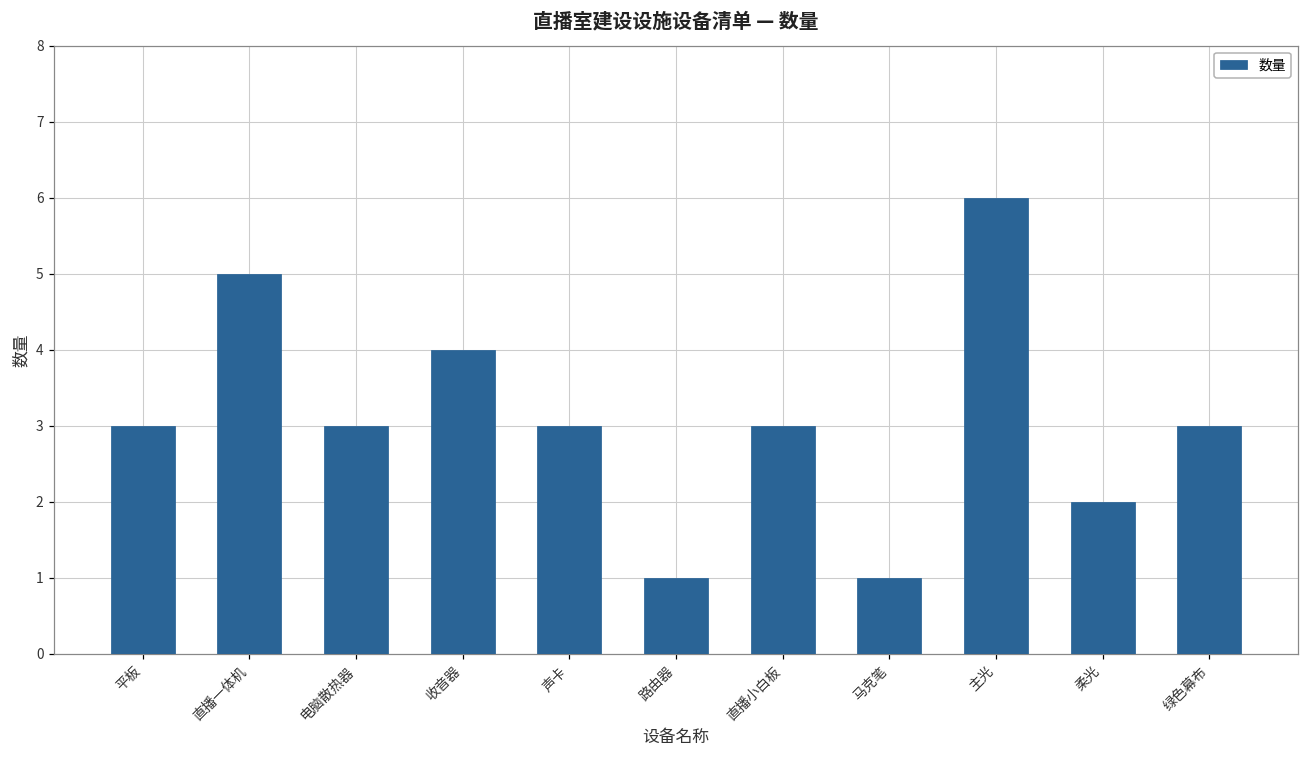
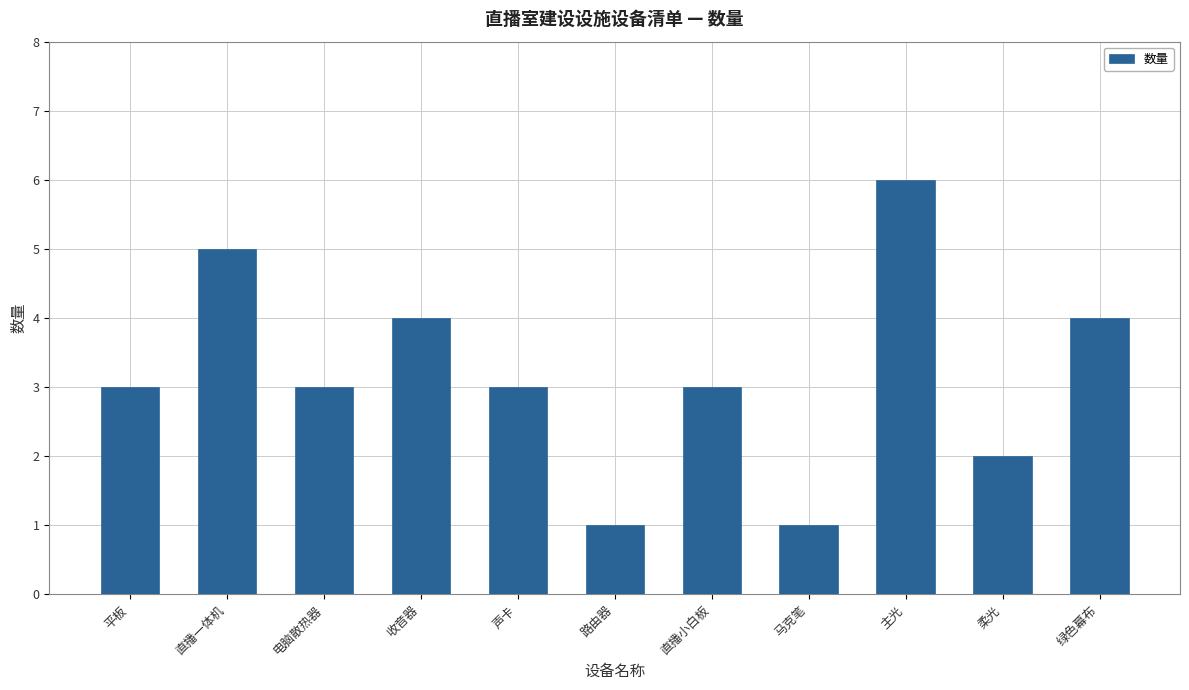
  {
    "平板": 3,
    "直播一体机": 5,
    "电脑散热器": 3,
    "收音器": 4,
    "声卡": 3,
    "路由器": 1,
    "直播小白板": 3,
    "马克笔": 1,
    "主光": 6,
    "柔光": 2,
-   "绿色幕布": 3
+   "绿色幕布": 4
  }
